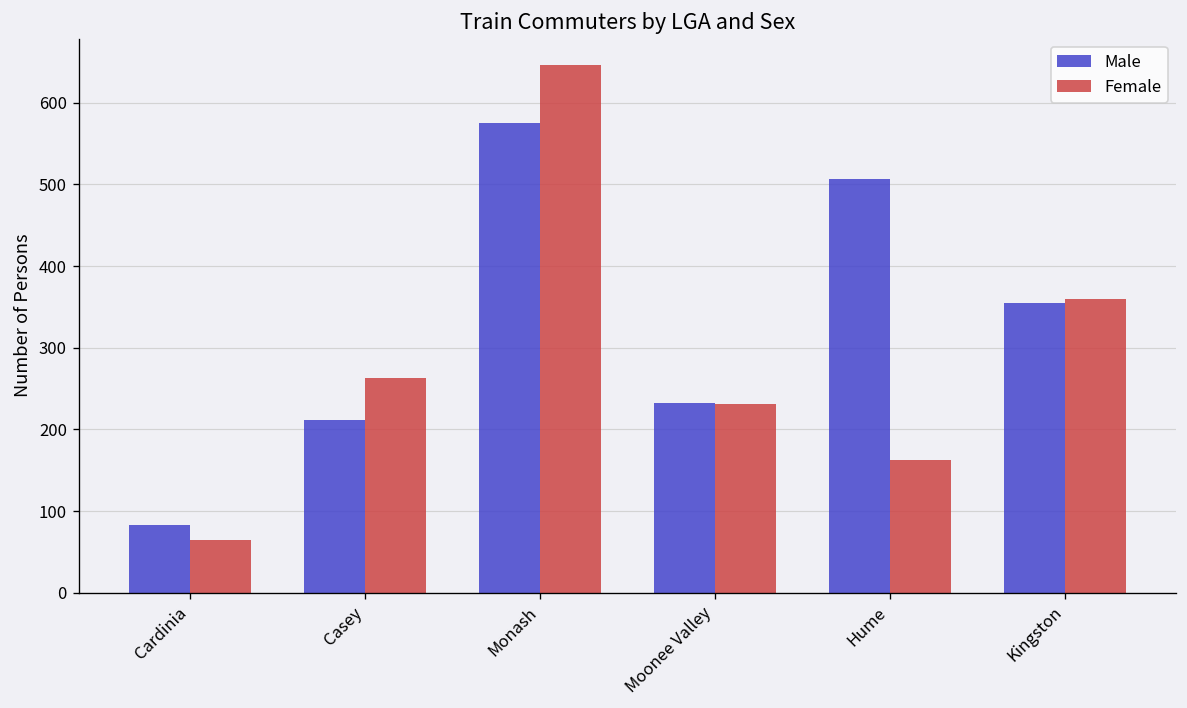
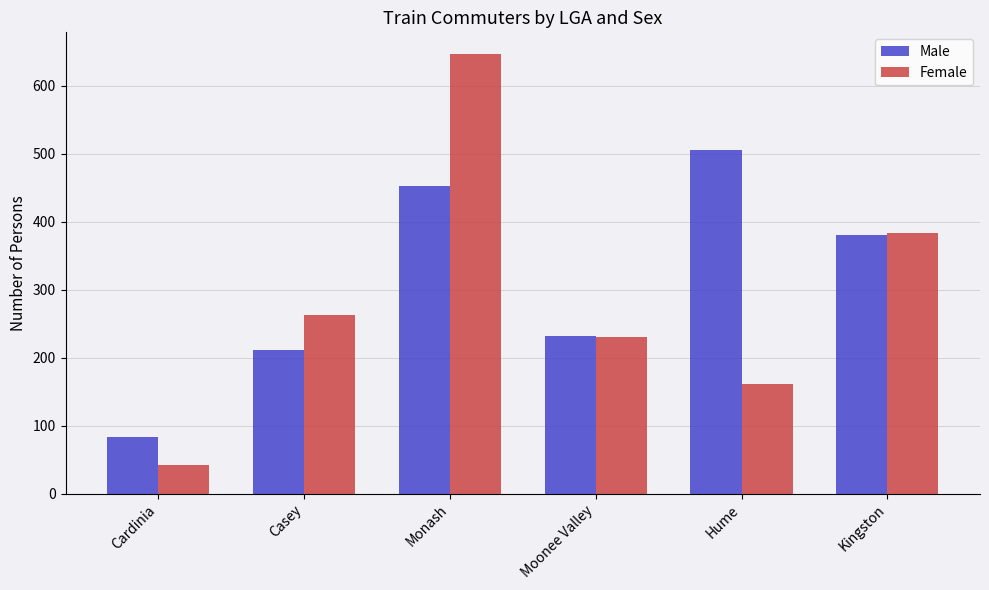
  {
    "Male": {
      "Cardinia": 80,
      "Casey": 210,
-     "Monash": 580,
+     "Monash": 450,
      "Moonee Valley": 230,
      "Hume": 510,
-     "Kingston": 360
+     "Kingston": 380
    },
    "Female": {
-     "Cardinia": 60,
+     "Cardinia": 40,
      "Casey": 260,
      "Monash": 650,
      "Moonee Valley": 230,
      "Hume": 160,
-     "Kingston": 360
+     "Kingston": 380
    }
  }
